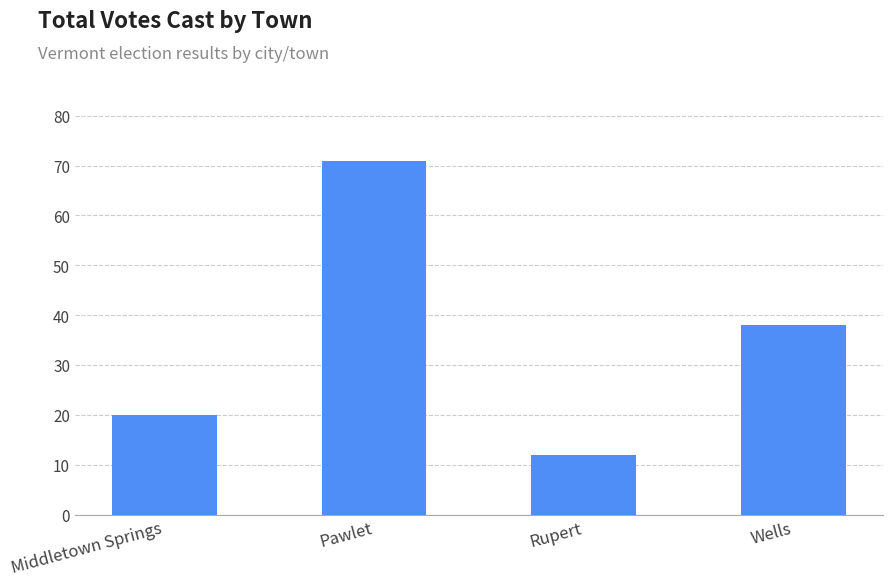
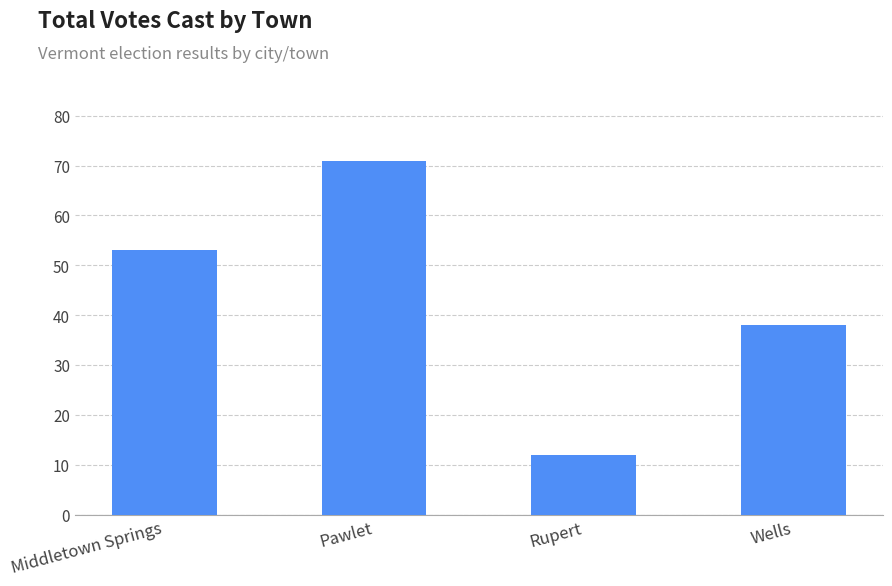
  {
-   "Middletown Springs": 20,
+   "Middletown Springs": 53,
    "Pawlet": 71,
    "Rupert": 12,
    "Wells": 38
  }
